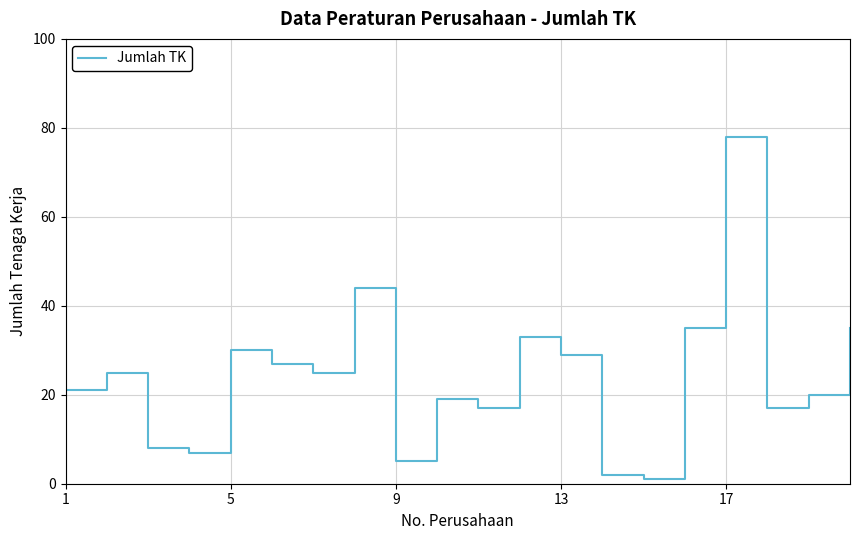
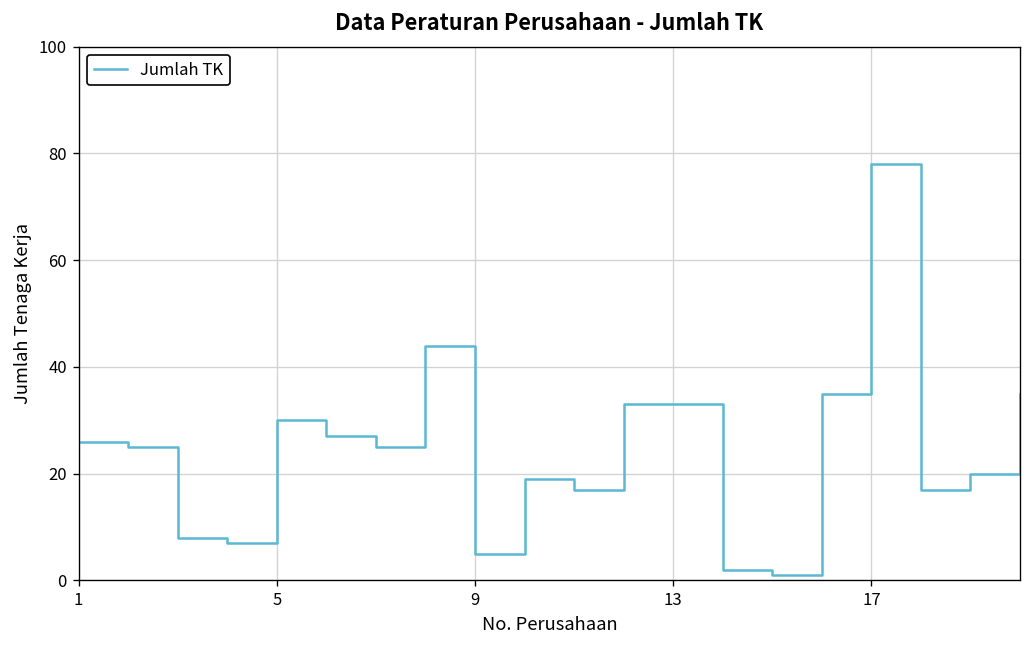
  {
-   "1": 21,
+   "1": 26,
    "5": 30,
    "9": 5,
-   "13": 29,
+   "13": 33,
    "17": 78
  }
